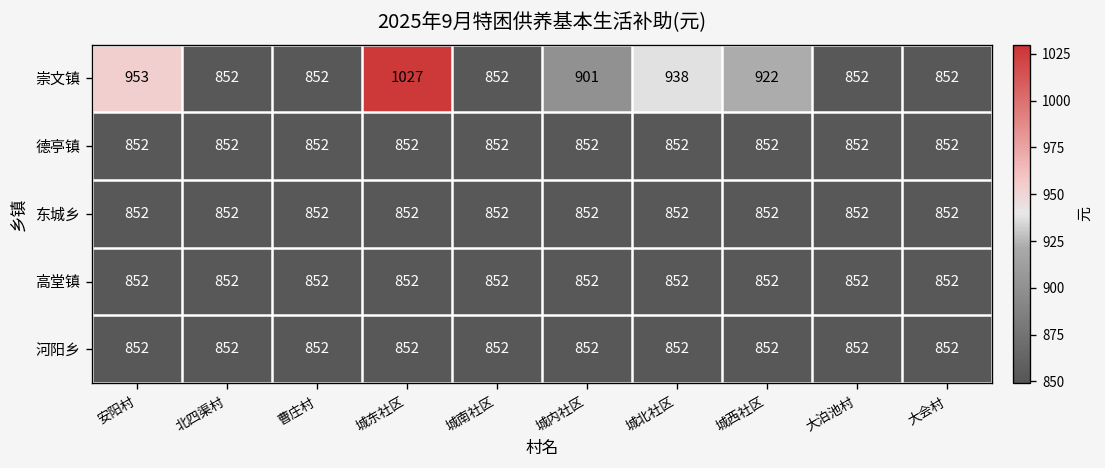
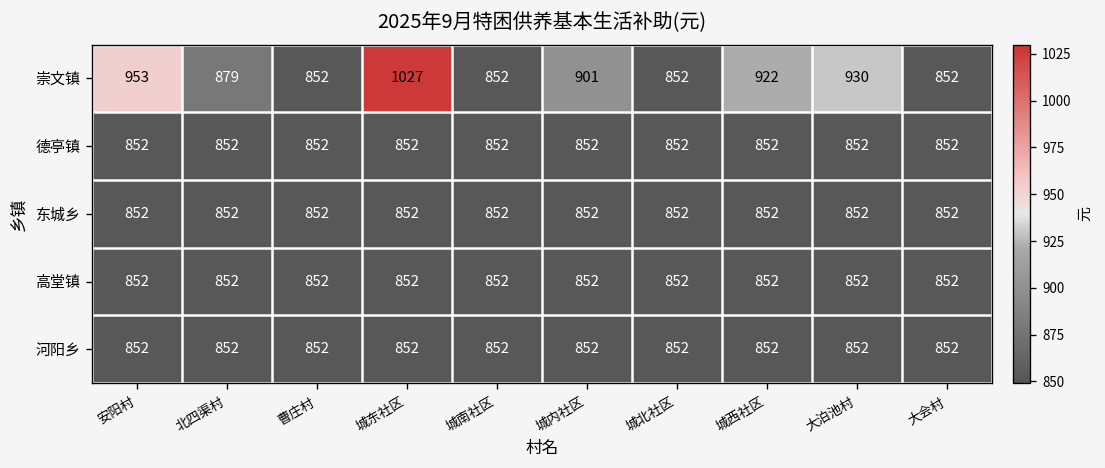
  {
    "崇文镇": {
      "安阳村": 953,
-     "北四渠村": 852,
+     "北四渠村": 879,
      "曹庄村": 852,
      "城东社区": 1027,
      "城南社区": 852,
      "城内社区": 901,
-     "城北社区": 938,
+     "城北社区": 852,
      "城西社区": 922,
-     "大泊池村": 852,
+     "大泊池村": 930,
      "大会村": 852
    },
    "德亭镇": {
      "安阳村": 852,
      "北四渠村": 852,
      "曹庄村": 852,
      "城东社区": 852,
      "城南社区": 852,
      "城内社区": 852,
      "城北社区": 852,
      "城西社区": 852,
      "大泊池村": 852,
      "大会村": 852
    },
    "东城乡": {
      "安阳村": 852,
      "北四渠村": 852,
      "曹庄村": 852,
      "城东社区": 852,
      "城南社区": 852,
      "城内社区": 852,
      "城北社区": 852,
      "城西社区": 852,
      "大泊池村": 852,
      "大会村": 852
    },
    "高堂镇": {
      "安阳村": 852,
      "北四渠村": 852,
      "曹庄村": 852,
      "城东社区": 852,
      "城南社区": 852,
      "城内社区": 852,
      "城北社区": 852,
      "城西社区": 852,
      "大泊池村": 852,
      "大会村": 852
    },
    "河阳乡": {
      "安阳村": 852,
      "北四渠村": 852,
      "曹庄村": 852,
      "城东社区": 852,
      "城南社区": 852,
      "城内社区": 852,
      "城北社区": 852,
      "城西社区": 852,
      "大泊池村": 852,
      "大会村": 852
    }
  }
